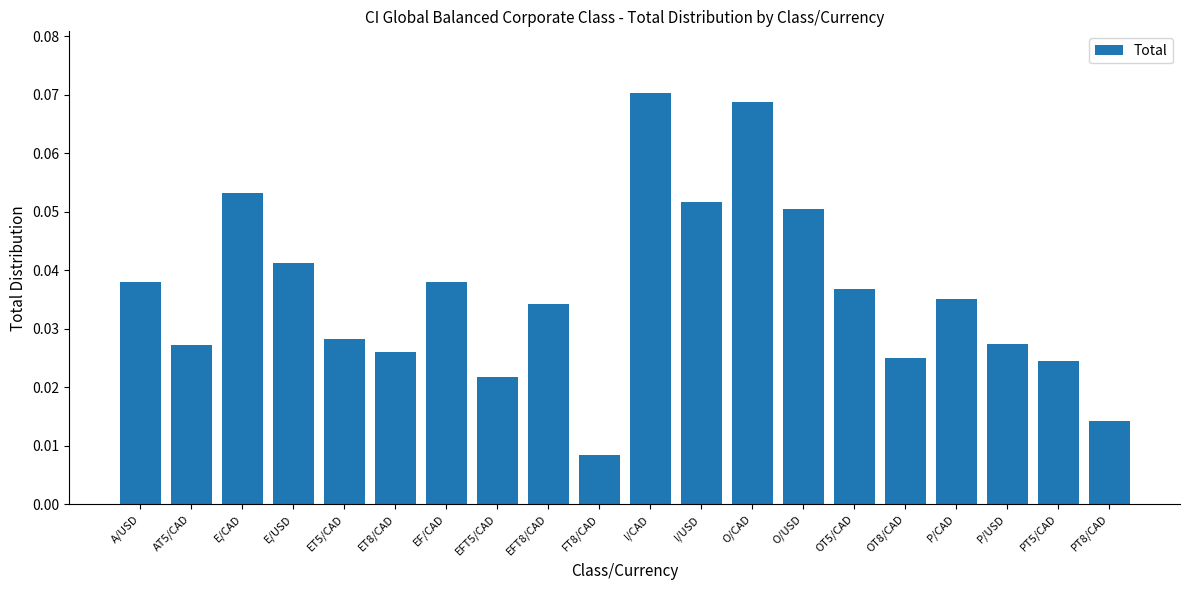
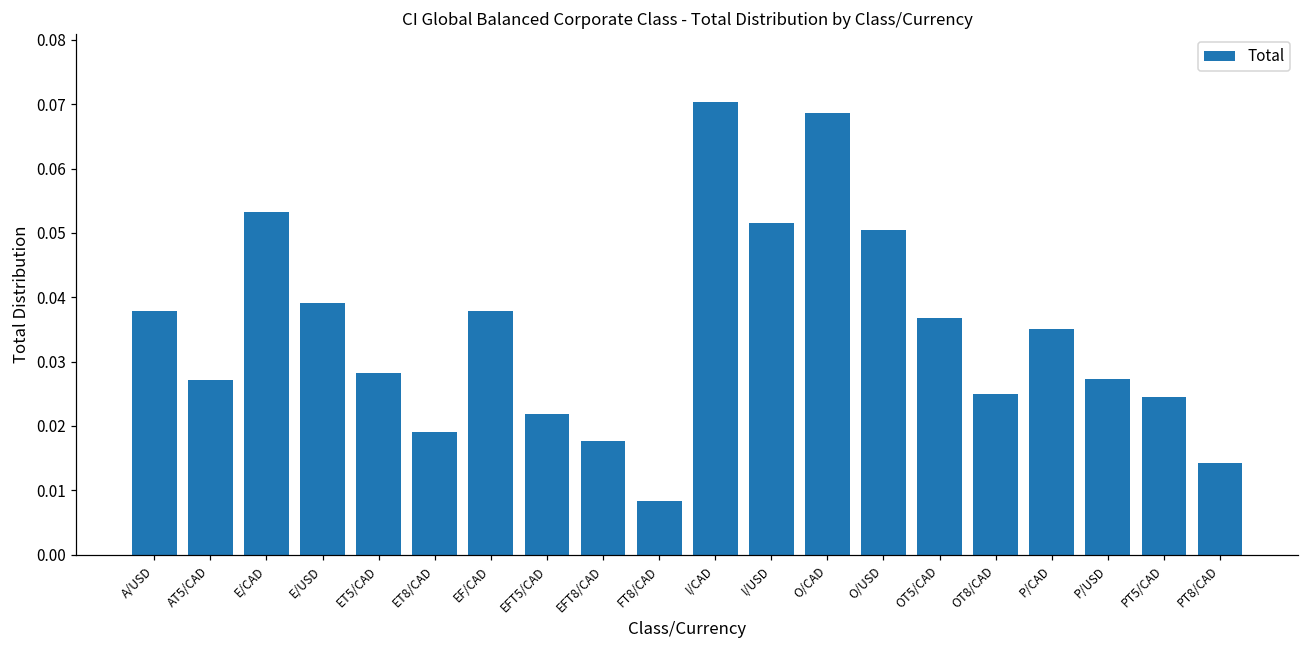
  {
    "A/USD": 0.038,
    "AT5/CAD": 0.027,
    "E/CAD": 0.053,
-   "E/USD": 0.041,
+   "E/USD": 0.039,
    "ET5/CAD": 0.028,
-   "ET8/CAD": 0.026,
+   "ET8/CAD": 0.019,
    "EF/CAD": 0.038,
    "EFT5/CAD": 0.022,
-   "EFT8/CAD": 0.034,
+   "EFT8/CAD": 0.018,
    "FT8/CAD": 0.008,
    "I/CAD": 0.070,
    "I/USD": 0.052,
    "O/CAD": 0.069,
    "O/USD": 0.051,
    "OT5/CAD": 0.037,
    "OT8/CAD": 0.025,
    "P/CAD": 0.035,
    "P/USD": 0.027,
    "PT5/CAD": 0.025,
    "PT8/CAD": 0.014
  }
